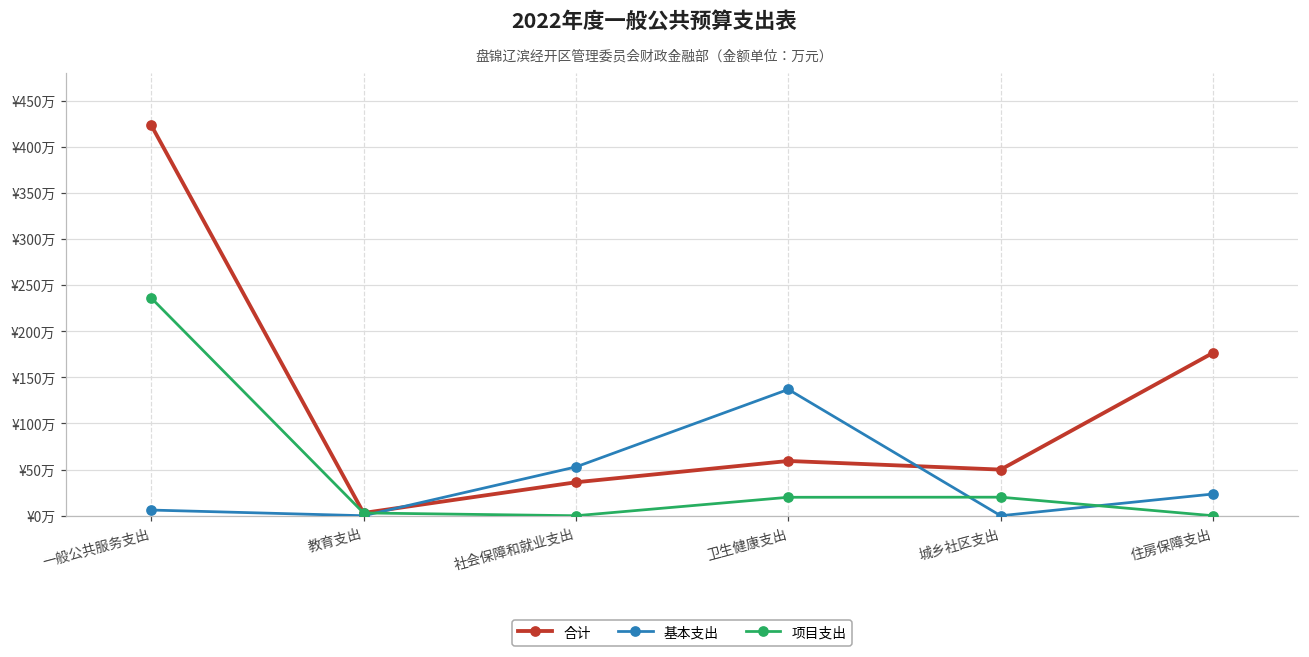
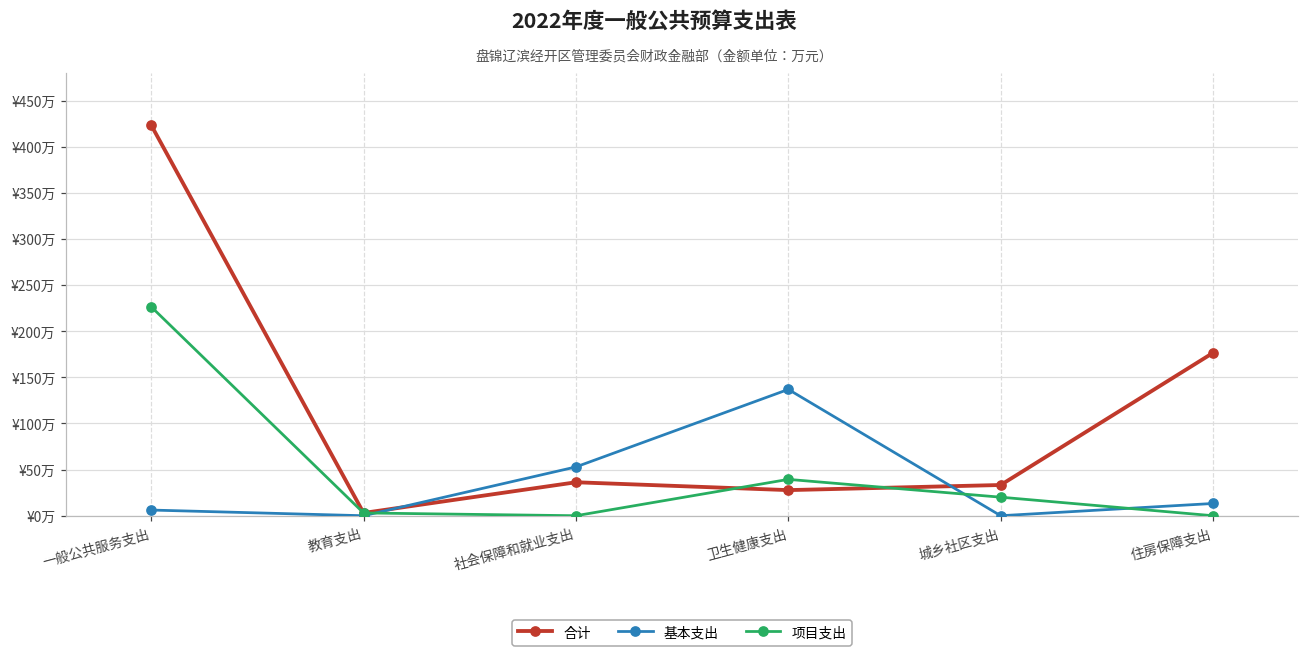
  {
    "合计": {
      "一般公共服务支出": "¥420万",
      "社会保障和就业支出": "¥40万",
-     "卫生健康支出": "¥60万",
-     "城乡社区支出": "¥50万",
+     "卫生健康支出": "¥30万",
+     "城乡社区支出": "¥30万",
      "住房保障支出": "¥180万"
    },
    "基本支出": {
      "一般公共服务支出": "¥10万",
      "社会保障和就业支出": "¥50万",
      "卫生健康支出": "¥140万",
      "城乡社区支出": "¥0万",
-     "住房保障支出": "¥20万"
+     "住房保障支出": "¥10万"
    },
    "项目支出": {
-     "一般公共服务支出": "¥240万",
+     "一般公共服务支出": "¥230万",
      "社会保障和就业支出": "¥0万",
-     "卫生健康支出": "¥20万",
+     "卫生健康支出": "¥40万",
      "城乡社区支出": "¥20万",
      "住房保障支出": "¥0万"
    }
  }
